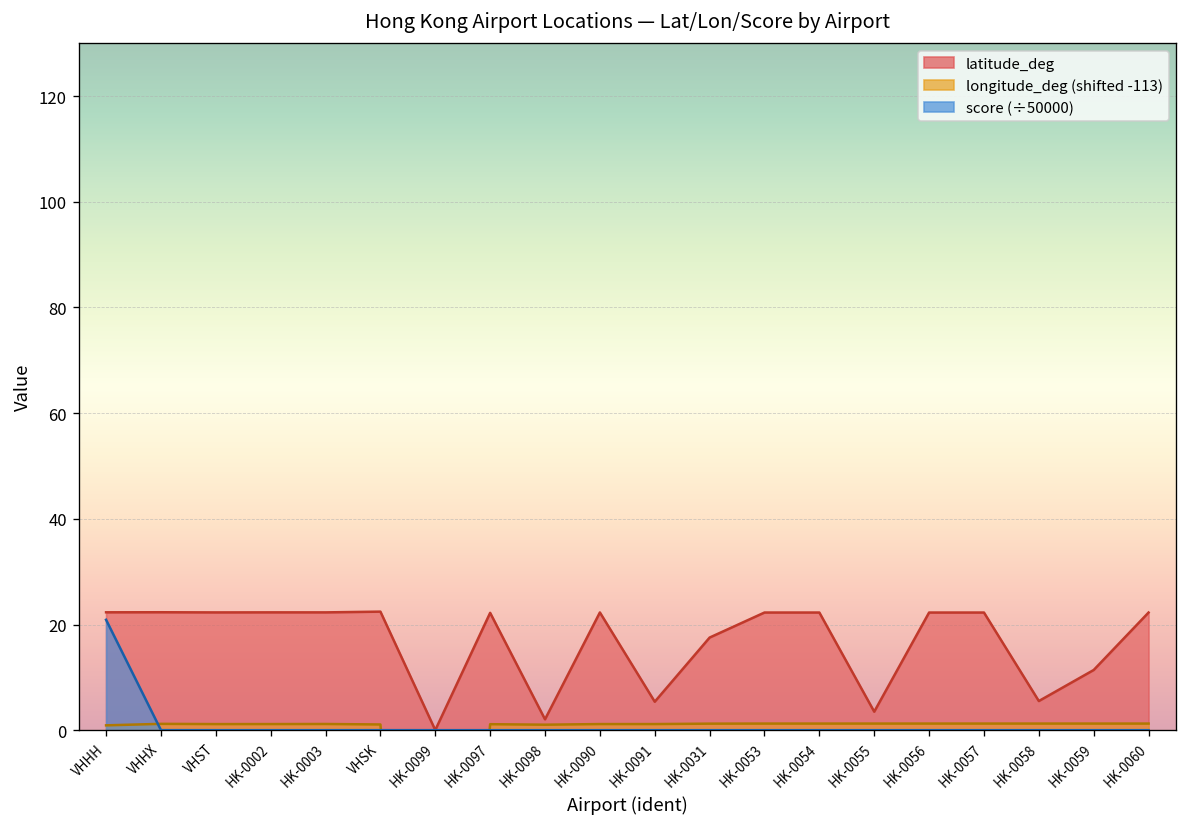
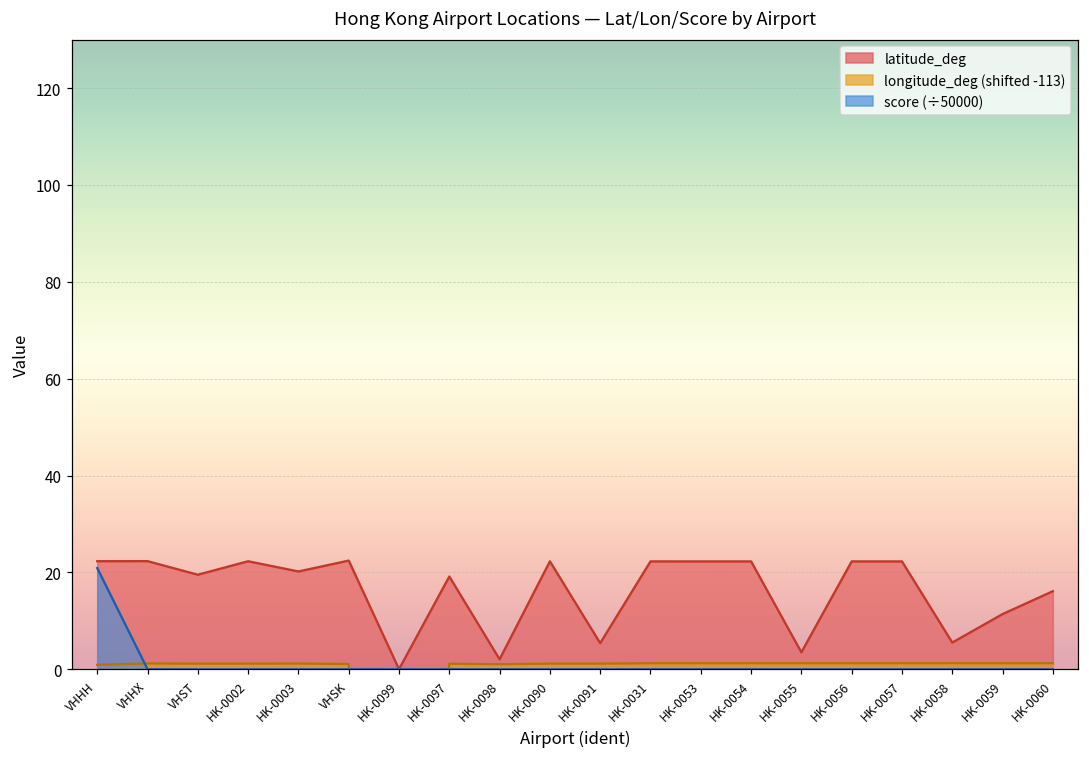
  {
    "latitude_deg": {
      "VHHH": 22,
      "VHHX": 22,
-     "VHST": 22,
+     "VHST": 20,
      "HK-0002": 22,
-     "HK-0003": 22,
+     "HK-0003": 20,
      "VHSK": 22,
-     "HK-0097": 22,
+     "HK-0097": 19,
      "HK-0098": 2,
      "HK-0090": 22,
      "HK-0091": 5,
-     "HK-0031": 18,
+     "HK-0031": 22,
      "HK-0053": 22,
      "HK-0054": 22,
      "HK-0055": 4,
      "HK-0056": 22,
      "HK-0057": 22,
      "HK-0058": 6,
      "HK-0059": 11,
-     "HK-0060": 22
+     "HK-0060": 16
    },
    "score (÷50000)": {
      "VHHH": 21,
      "VHHX": 0,
      "VHST": 0,
      "HK-0002": 0,
      "HK-0003": 0,
      "VHSK": 0,
      "HK-0097": 0,
      "HK-0098": 0,
      "HK-0090": 0,
      "HK-0091": 0,
      "HK-0031": 0,
      "HK-0053": 0,
      "HK-0054": 0,
      "HK-0055": 0,
      "HK-0056": 0,
      "HK-0057": 0,
      "HK-0058": 0,
      "HK-0059": 0,
      "HK-0060": 0
    }
  }
